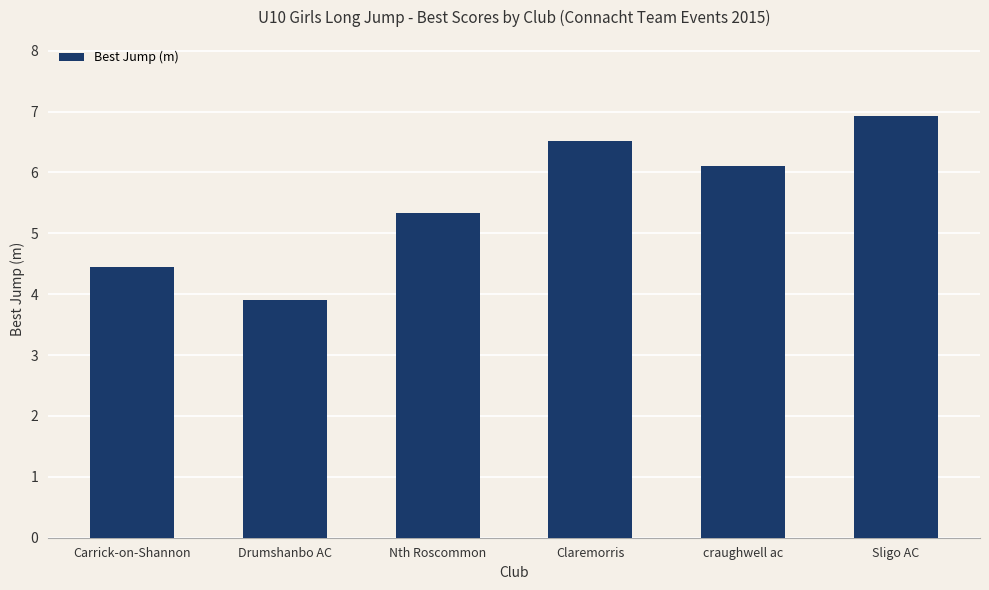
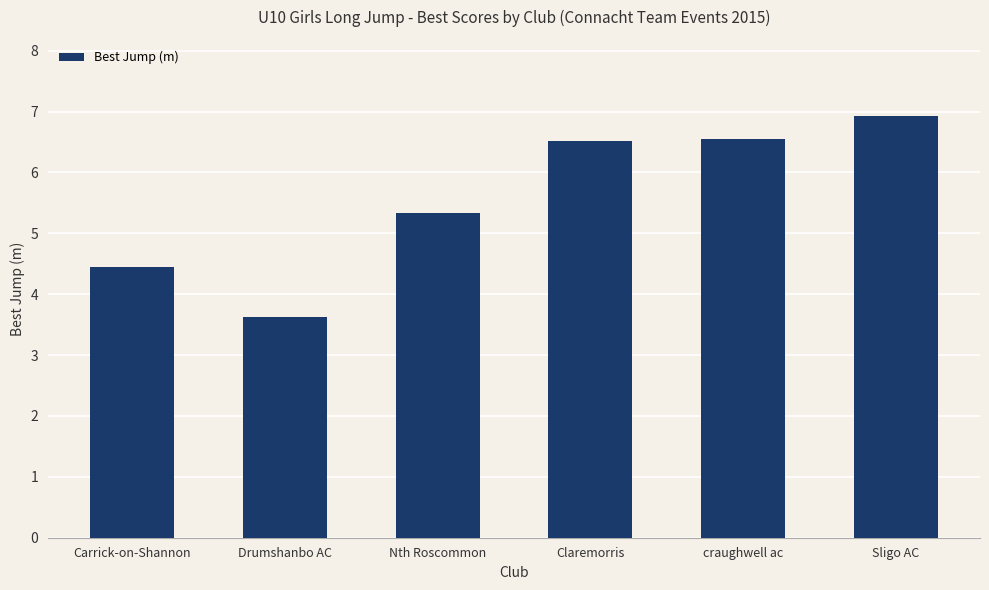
  {
    "Carrick-on-Shannon": 4.4,
-   "Drumshanbo AC": 3.9,
+   "Drumshanbo AC": 3.6,
    "Nth Roscommon": 5.3,
    "Claremorris": 6.5,
-   "craughwell ac": 6.1,
+   "craughwell ac": 6.6,
    "Sligo AC": 6.9
  }
